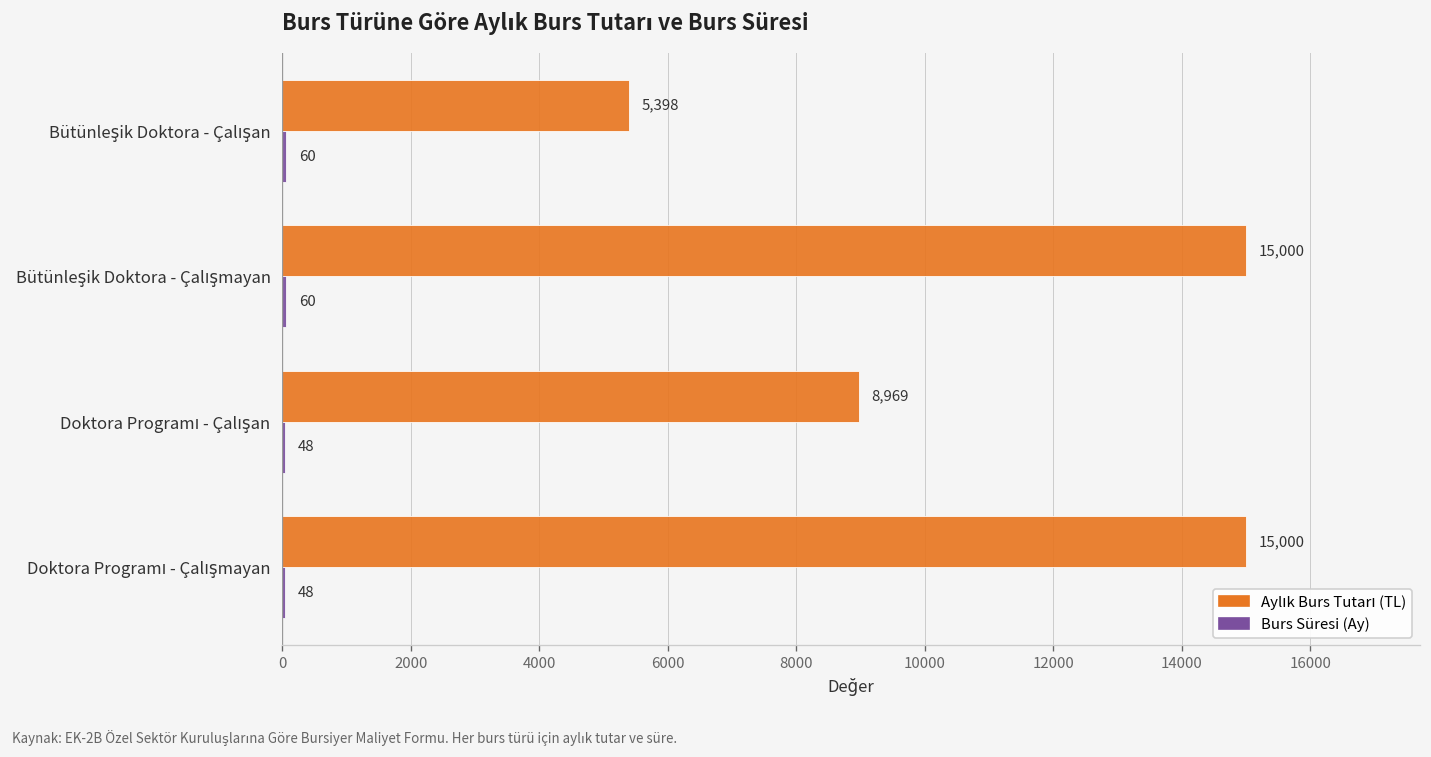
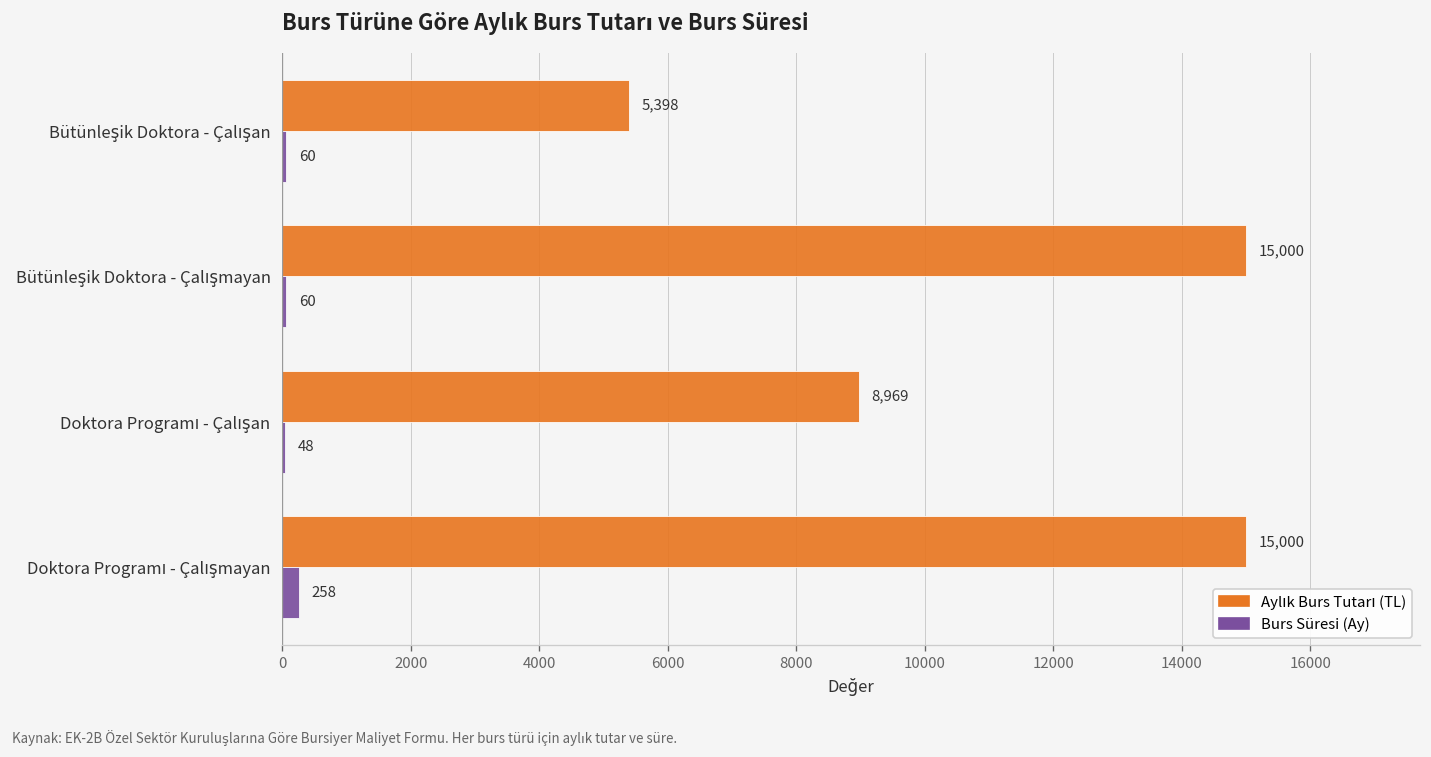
  {
    "Aylık Burs Tutarı (TL)": {
      "Bütünleşik Doktora - Çalışan": "5,398",
      "Bütünleşik Doktora - Çalışmayan": "15,000",
      "Doktora Programı - Çalışan": "8,969",
      "Doktora Programı - Çalışmayan": "15,000"
    },
    "Burs Süresi (Ay)": {
      "Bütünleşik Doktora - Çalışan": "60",
      "Bütünleşik Doktora - Çalışmayan": "60",
      "Doktora Programı - Çalışan": "48",
-     "Doktora Programı - Çalışmayan": "48"
+     "Doktora Programı - Çalışmayan": "258"
    }
  }
